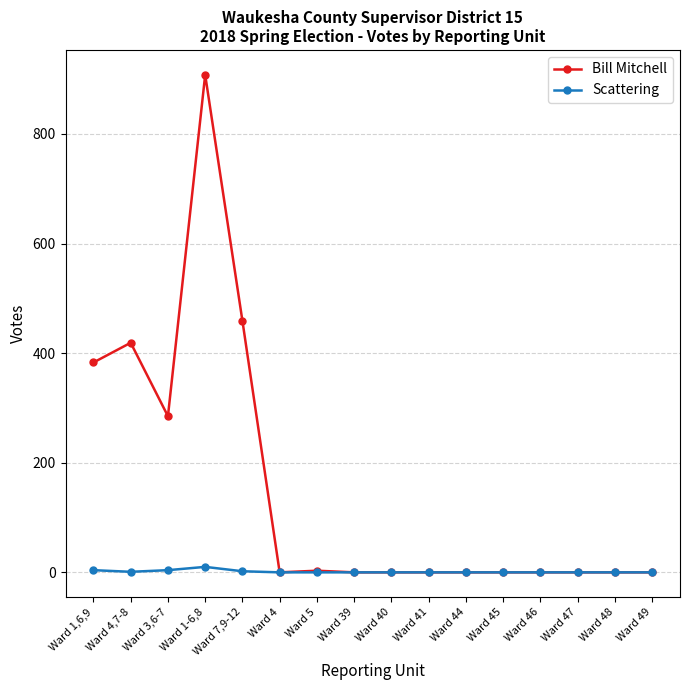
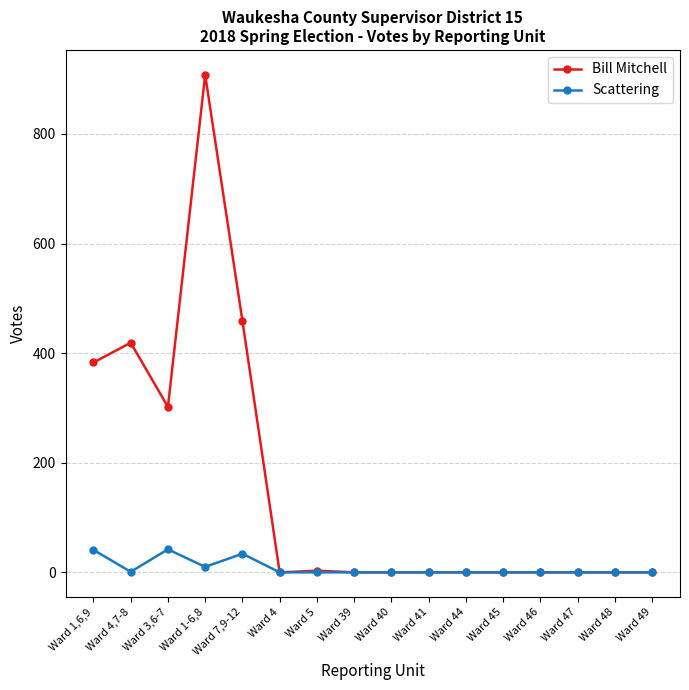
  {
    "Bill Mitchell": {
      "Ward 1,6,9": 380,
      "Ward 4,7-8": 420,
-     "Ward 3,6-7": 290,
+     "Ward 3,6-7": 300,
      "Ward 1-6,8": 910,
      "Ward 7,9-12": 460
    },
    "Scattering": {
-     "Ward 1,6,9": 0,
+     "Ward 1,6,9": 40,
      "Ward 4,7-8": 0,
-     "Ward 3,6-7": 0,
+     "Ward 3,6-7": 40,
      "Ward 1-6,8": 10,
-     "Ward 7,9-12": 0
+     "Ward 7,9-12": 30
    }
  }
